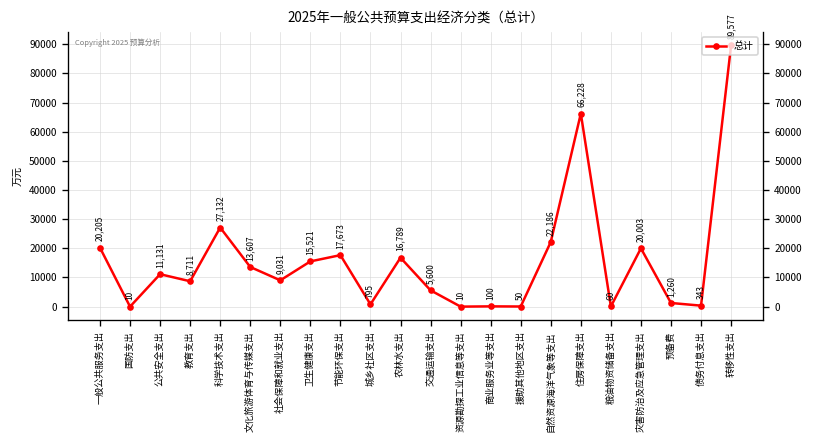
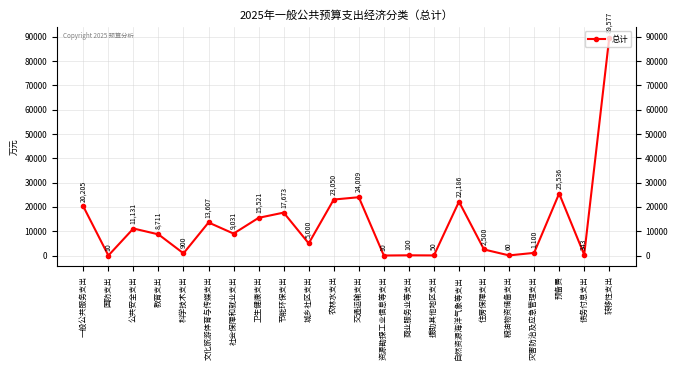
  {
    "一般公共服务支出": "20,205",
    "国防支出": "10",
    "公共安全支出": "11,131",
    "教育支出": "8,711",
-   "科学技术支出": "27,132",
+   "科学技术支出": "900",
    "文化旅游体育与传媒支出": "13,607",
    "社会保障和就业支出": "9,031",
    "卫生健康支出": "15,521",
    "节能环保支出": "17,673",
-   "城乡社区支出": "795",
-   "农林水支出": "16,789",
-   "交通运输支出": "5,600",
+   "城乡社区支出": "5,000",
+   "农林水支出": "23,050",
+   "交通运输支出": "24,009",
    "资源勘探工业信息等支出": "10",
    "商业服务业等支出": "100",
    "援助其他地区支出": "50",
    "自然资源海洋气象等支出": "22,186",
-   "住房保障支出": "66,228",
+   "住房保障支出": "2,500",
    "粮油物资储备支出": "60",
-   "灾害防治及应急管理支出": "20,003",
-   "预备费": "1,260",
+   "灾害防治及应急管理支出": "1,100",
+   "预备费": "25,536",
    "债务付息支出": "343"
  }
